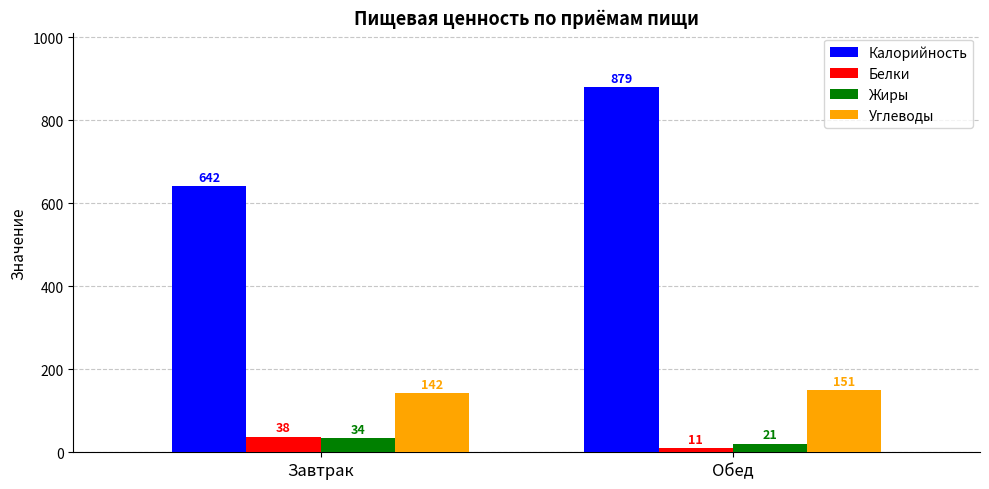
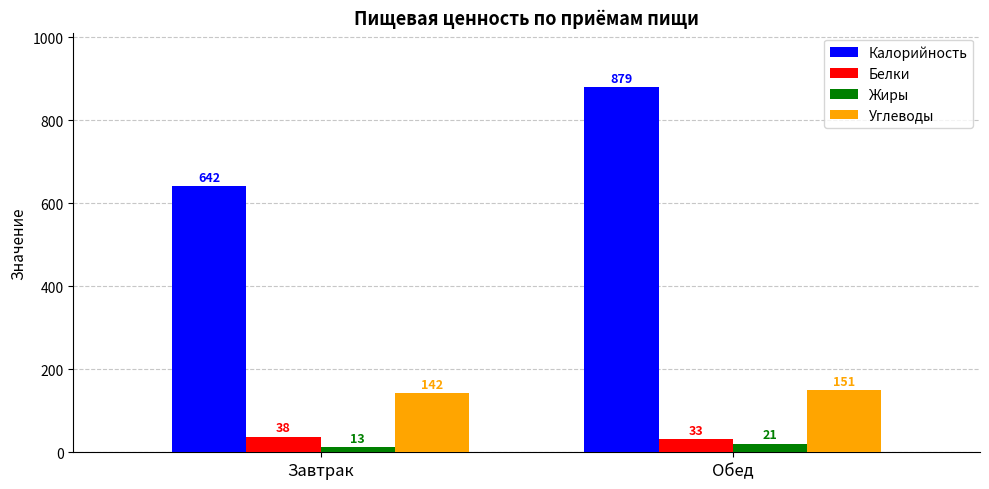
  {
    "Калорийность": {
      "Завтрак": 642,
      "Обед": 879
    },
    "Белки": {
      "Завтрак": 38,
-     "Обед": 11
+     "Обед": 33
    },
    "Жиры": {
-     "Завтрак": 34,
+     "Завтрак": 13,
      "Обед": 21
    },
    "Углеводы": {
      "Завтрак": 142,
      "Обед": 151
    }
  }
